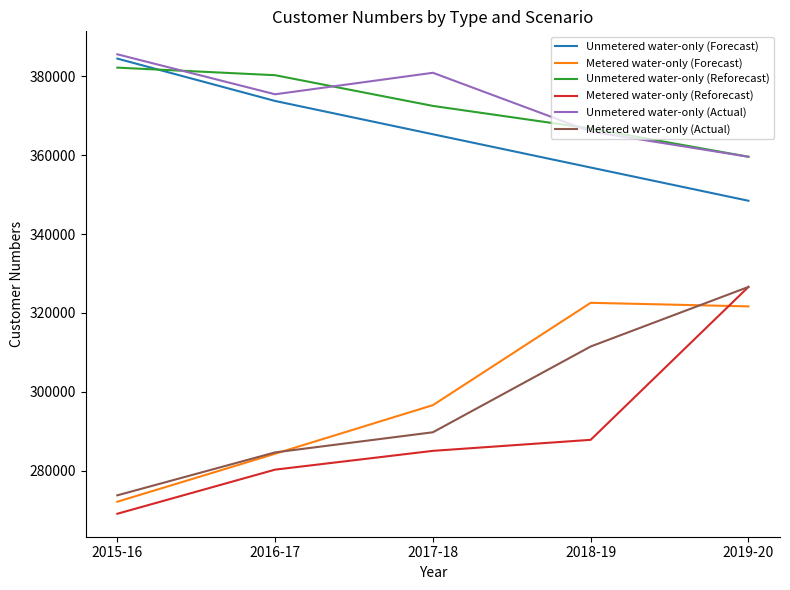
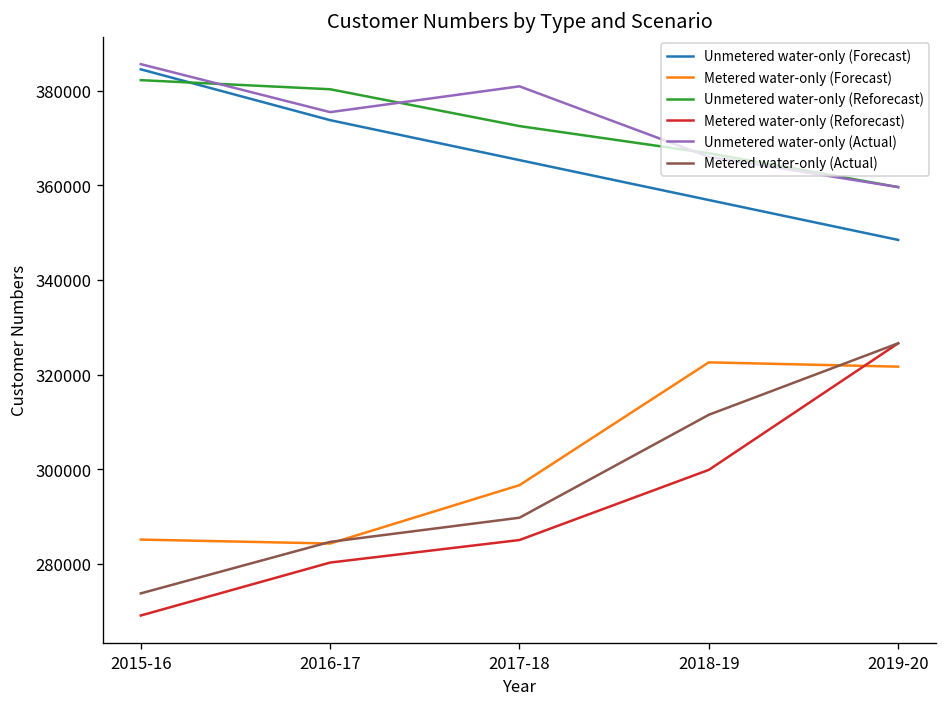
  {
    "Unmetered water-only (Forecast)": {
      "2015-16": 384000,
      "2016-17": 374000,
      "2017-18": 365000,
      "2018-19": 357000,
      "2019-20": 348000
    },
    "Metered water-only (Forecast)": {
-     "2015-16": 272000,
+     "2015-16": 285000,
      "2017-18": 297000,
      "2018-19": 323000,
      "2019-20": 322000
    },
    "Unmetered water-only (Reforecast)": {
      "2015-16": 382000,
      "2016-17": 380000,
      "2017-18": 373000
    },
    "Metered water-only (Reforecast)": {
      "2015-16": 269000,
      "2016-17": 280000,
      "2017-18": 285000,
-     "2018-19": 288000
+     "2018-19": 300000
    },
    "Unmetered water-only (Actual)": {
      "2015-16": 386000,
      "2016-17": 375000,
      "2017-18": 381000
    },
    "Metered water-only (Actual)": {
      "2015-16": 274000,
      "2017-18": 290000,
      "2018-19": 312000
    }
  }
